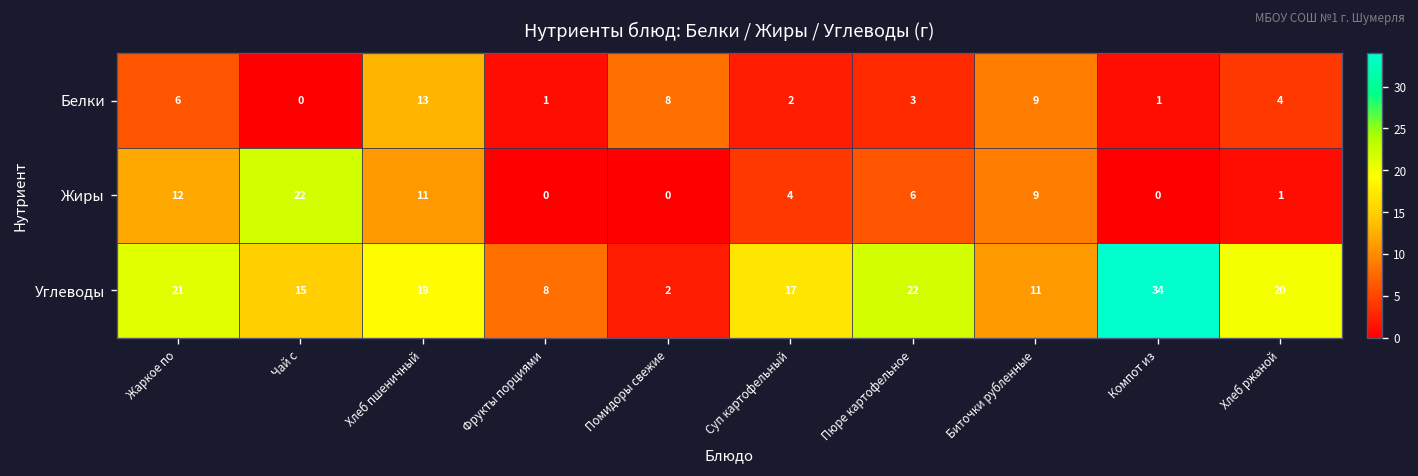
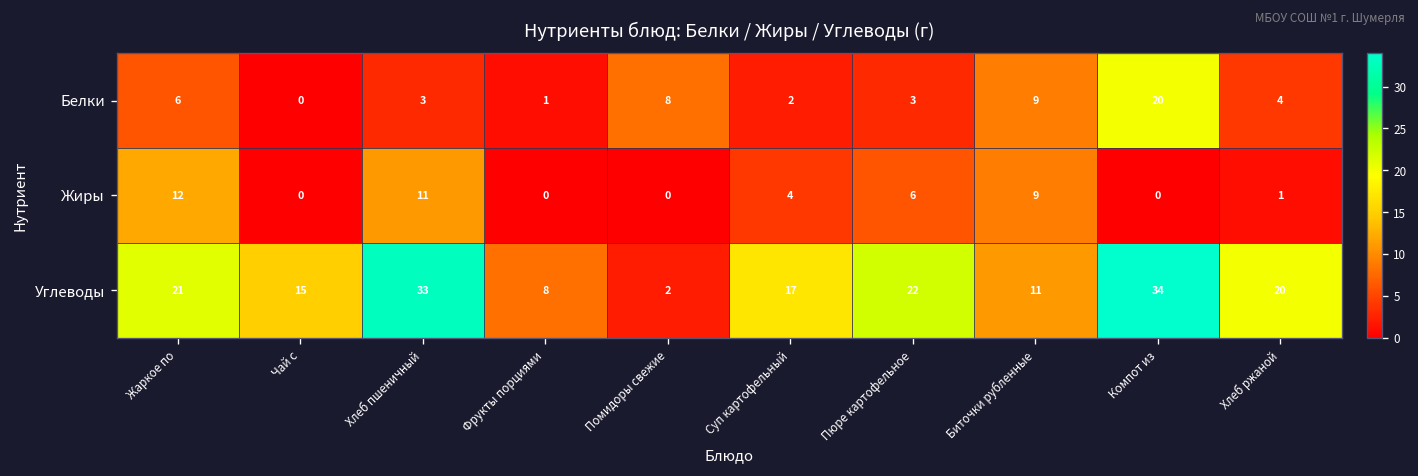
  {
    "Белки": {
      "Жаркое по": 6,
      "Чай с": 0,
-     "Хлеб пшеничный": 13,
+     "Хлеб пшеничный": 3,
      "Фрукты порциями": 1,
      "Помидоры свежие": 8,
      "Суп картофельный": 2,
      "Пюре картофельное": 3,
      "Биточки рубленные": 9,
-     "Компот из": 1,
+     "Компот из": 20,
      "Хлеб ржаной": 4
    },
    "Жиры": {
      "Жаркое по": 12,
-     "Чай с": 22,
+     "Чай с": 0,
      "Хлеб пшеничный": 11,
      "Фрукты порциями": 0,
      "Помидоры свежие": 0,
      "Суп картофельный": 4,
      "Пюре картофельное": 6,
      "Биточки рубленные": 9,
      "Компот из": 0,
      "Хлеб ржаной": 1
    },
    "Углеводы": {
      "Жаркое по": 21,
      "Чай с": 15,
-     "Хлеб пшеничный": 19,
+     "Хлеб пшеничный": 33,
      "Фрукты порциями": 8,
      "Помидоры свежие": 2,
      "Суп картофельный": 17,
      "Пюре картофельное": 22,
      "Биточки рубленные": 11,
      "Компот из": 34,
      "Хлеб ржаной": 20
    }
  }
